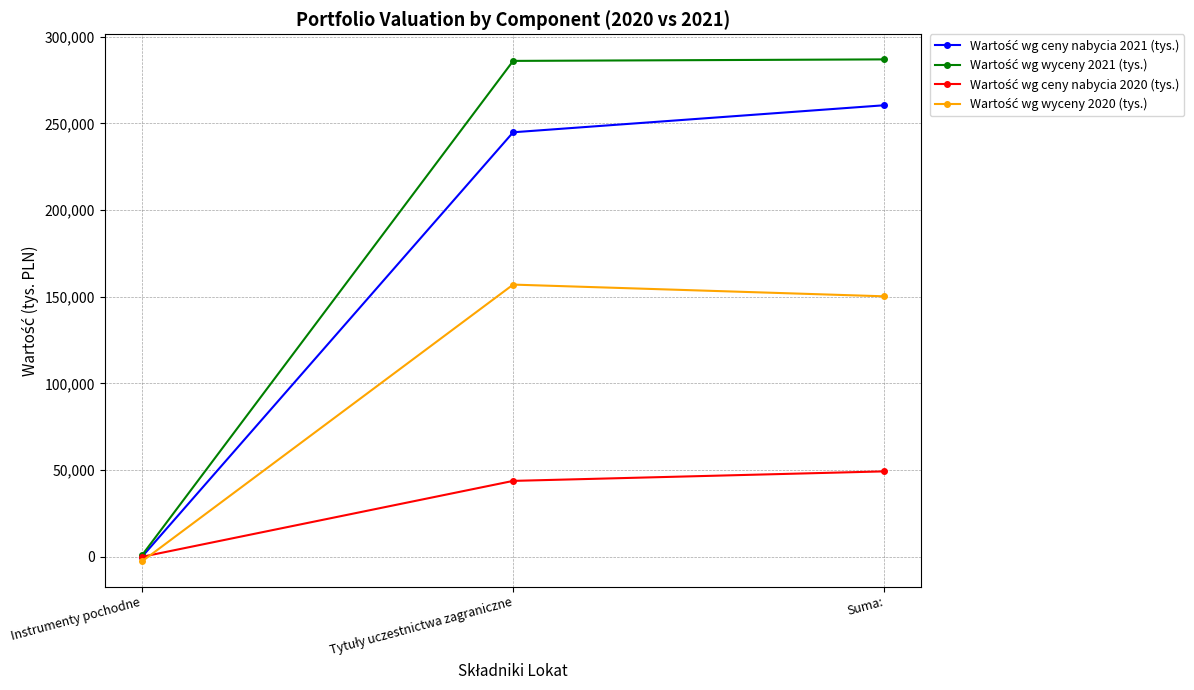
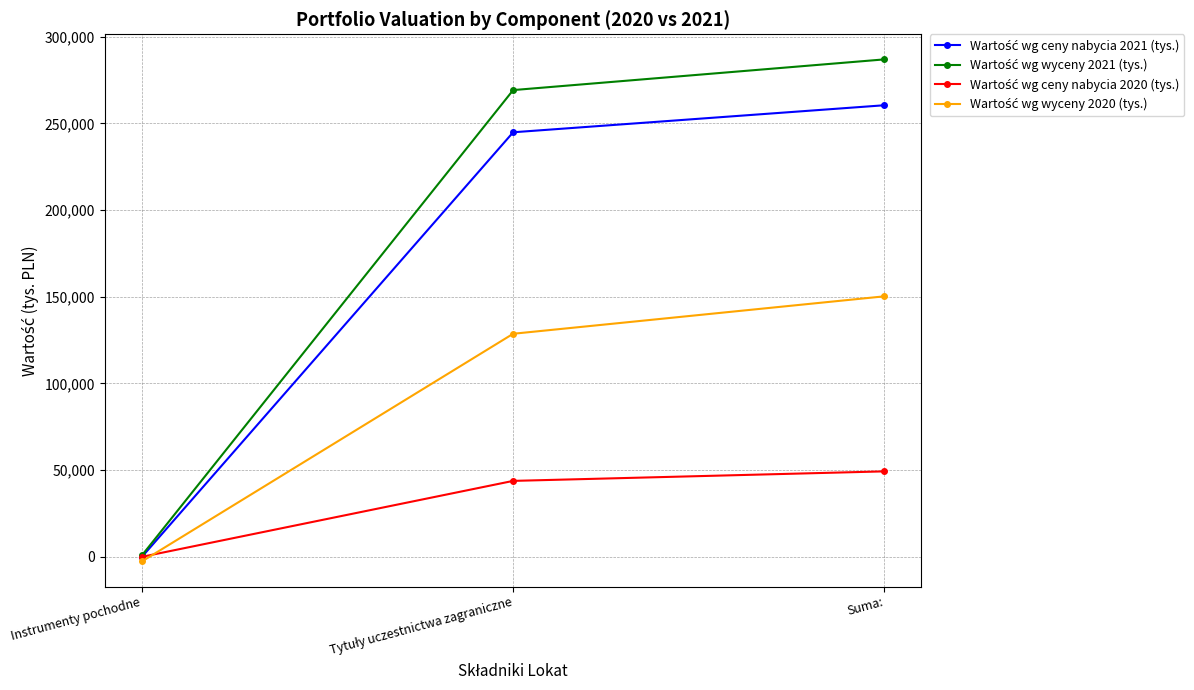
  {
    "Wartość wg ceny nabycia 2021 (tys.)": {
      "Tytuły uczestnictwa zagraniczne": "245,000",
      "Suma:": "261,000"
    },
    "Wartość wg wyceny 2021 (tys.)": {
-     "Tytuły uczestnictwa zagraniczne": "286,000",
+     "Tytuły uczestnictwa zagraniczne": "269,000",
      "Suma:": "287,000"
    },
    "Wartość wg ceny nabycia 2020 (tys.)": {
      "Tytuły uczestnictwa zagraniczne": "44,000",
      "Suma:": "49,000"
    },
    "Wartość wg wyceny 2020 (tys.)": {
      "Instrumenty pochodne": "-3,000",
-     "Tytuły uczestnictwa zagraniczne": "157,000",
+     "Tytuły uczestnictwa zagraniczne": "129,000",
      "Suma:": "150,000"
    }
  }
